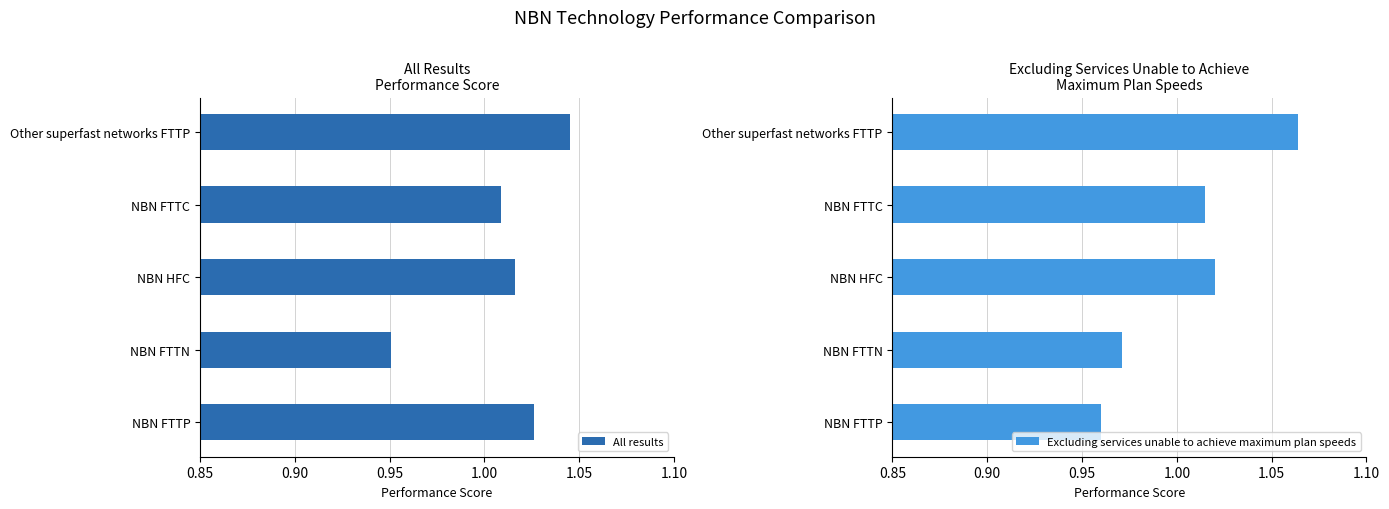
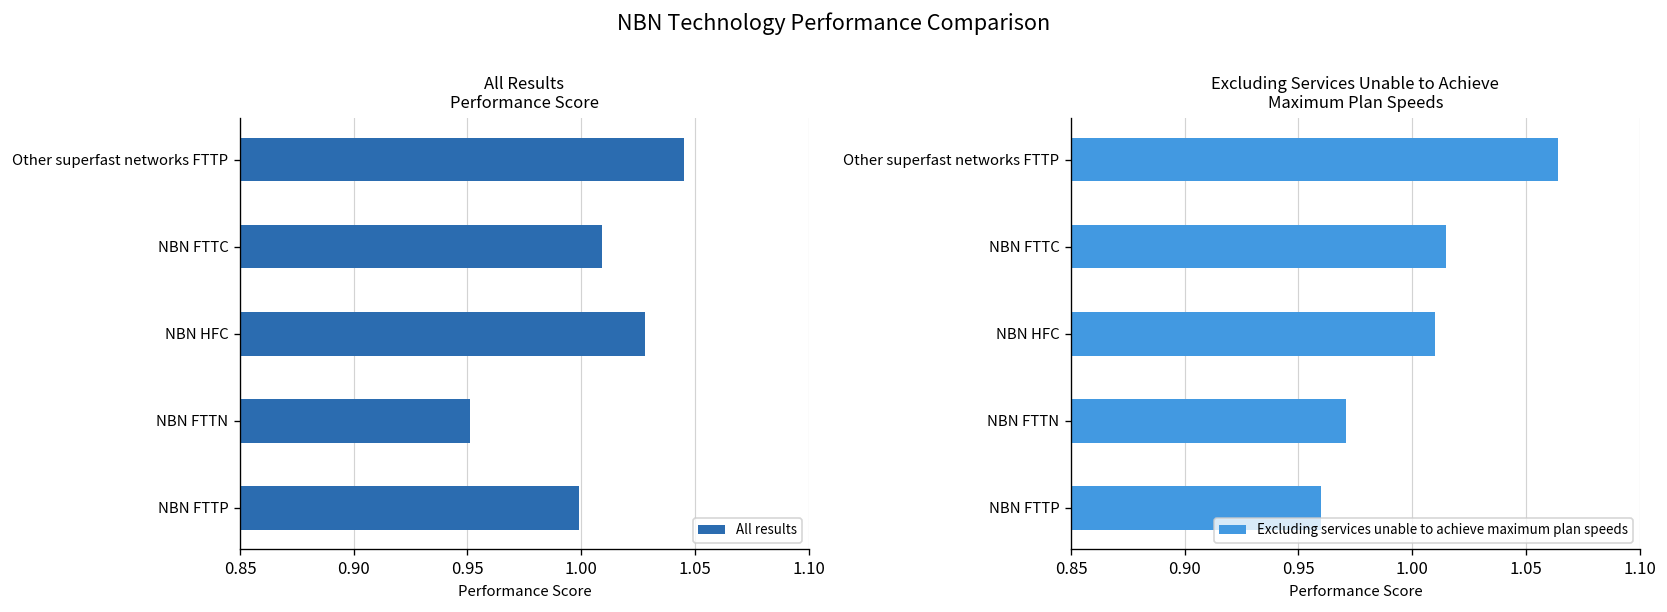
  {
    "All Results Performance Score": {
      "Other superfast networks FTTP": 1.045,
      "NBN FTTC": 1.009,
-     "NBN HFC": 1.016,
+     "NBN HFC": 1.028,
      "NBN FTTN": 0.951,
-     "NBN FTTP": 1.026
+     "NBN FTTP": 0.999
    },
    "Excluding Services Unable to Achieve Maximum Plan Speeds": {
      "Other superfast networks FTTP": 1.064,
      "NBN FTTC": 1.015,
-     "NBN HFC": 1.02,
+     "NBN HFC": 1.01,
      "NBN FTTN": 0.97,
      "NBN FTTP": 0.96
    }
  }
